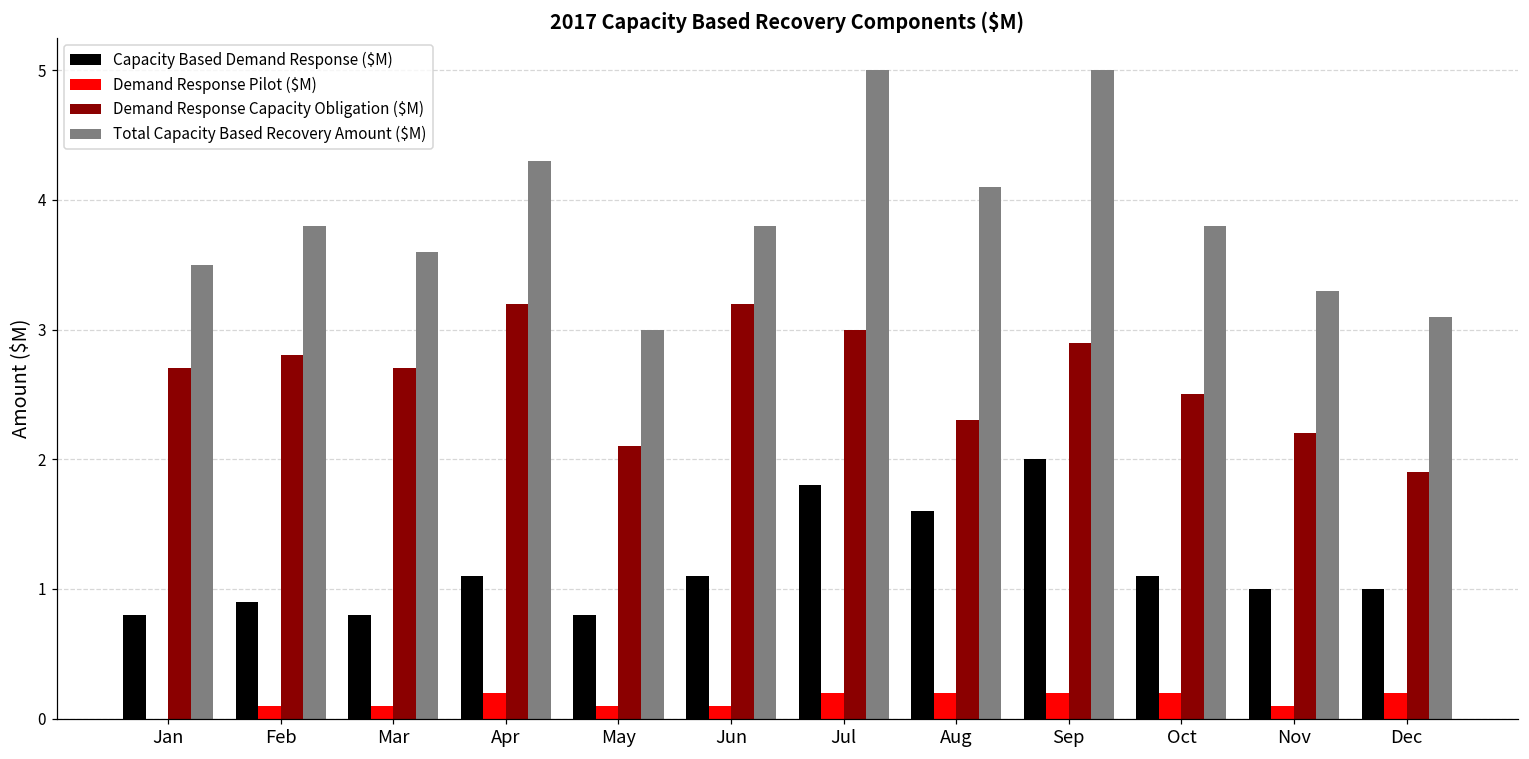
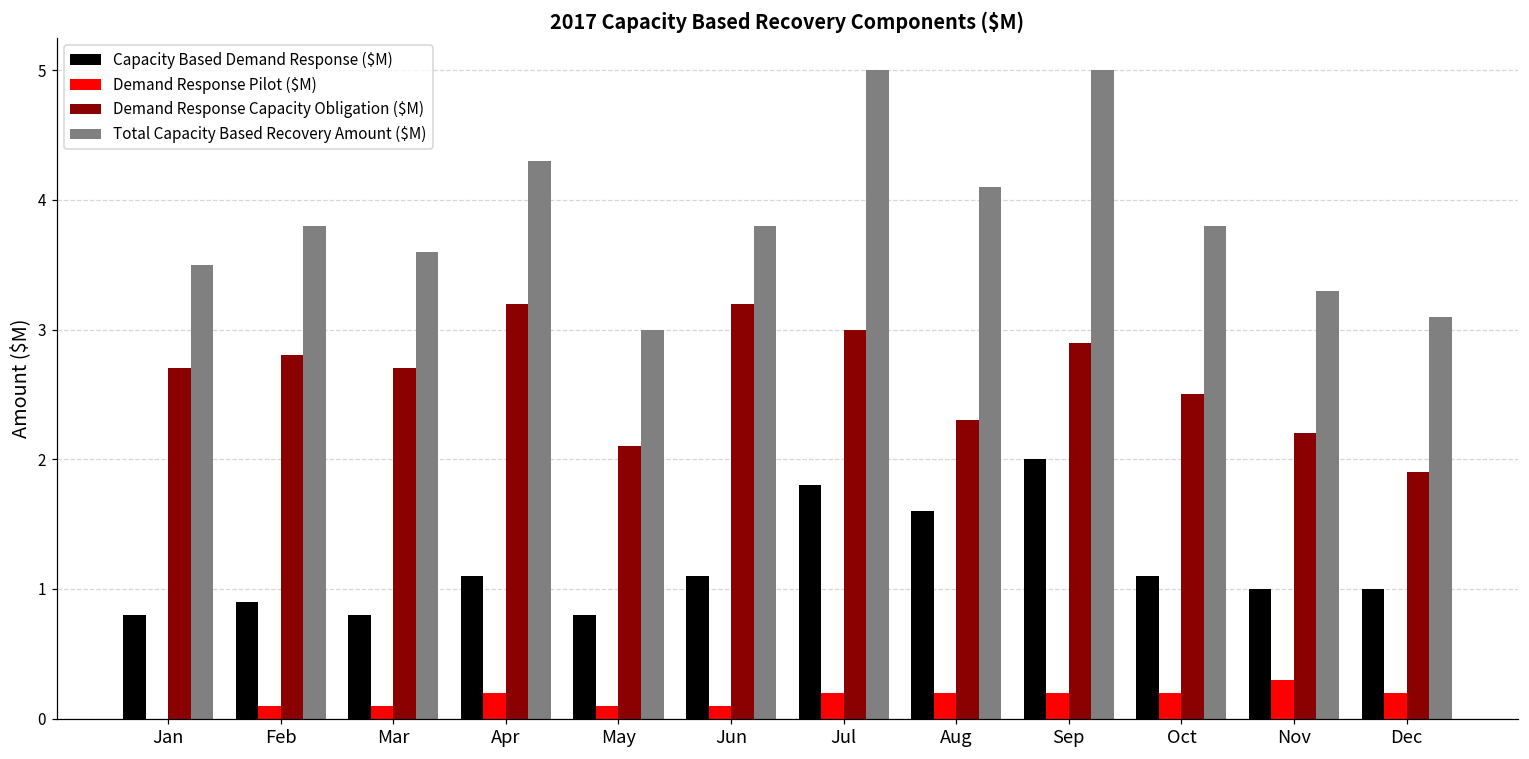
  {
    "Capacity Based Demand Response ($M)": {
      "Jan": 0.8,
      "Feb": 0.9,
      "Mar": 0.8,
      "Apr": 1.1,
      "May": 0.8,
      "Jun": 1.1,
      "Jul": 1.8,
      "Aug": 1.6,
      "Sep": 2.0,
      "Oct": 1.1,
      "Nov": 1.0,
      "Dec": 1.0
    },
    "Demand Response Pilot ($M)": {
      "Jan": 0.0,
      "Feb": 0.1,
      "Mar": 0.1,
      "Apr": 0.2,
      "May": 0.1,
      "Jun": 0.1,
      "Jul": 0.2,
      "Aug": 0.2,
      "Sep": 0.2,
      "Oct": 0.2,
-     "Nov": 0.1,
+     "Nov": 0.3,
      "Dec": 0.2
    },
    "Demand Response Capacity Obligation ($M)": {
      "Jan": 2.7,
      "Feb": 2.8,
      "Mar": 2.7,
      "Apr": 3.2,
      "May": 2.1,
      "Jun": 3.2,
      "Jul": 3.0,
      "Aug": 2.3,
      "Sep": 2.9,
      "Oct": 2.5,
      "Nov": 2.2,
      "Dec": 1.9
    },
    "Total Capacity Based Recovery Amount ($M)": {
      "Jan": 3.5,
      "Feb": 3.8,
      "Mar": 3.6,
      "Apr": 4.3,
      "May": 3.0,
      "Jun": 3.8,
      "Jul": 5.0,
      "Aug": 4.1,
      "Sep": 5.0,
      "Oct": 3.8,
      "Nov": 3.3,
      "Dec": 3.1
    }
  }
